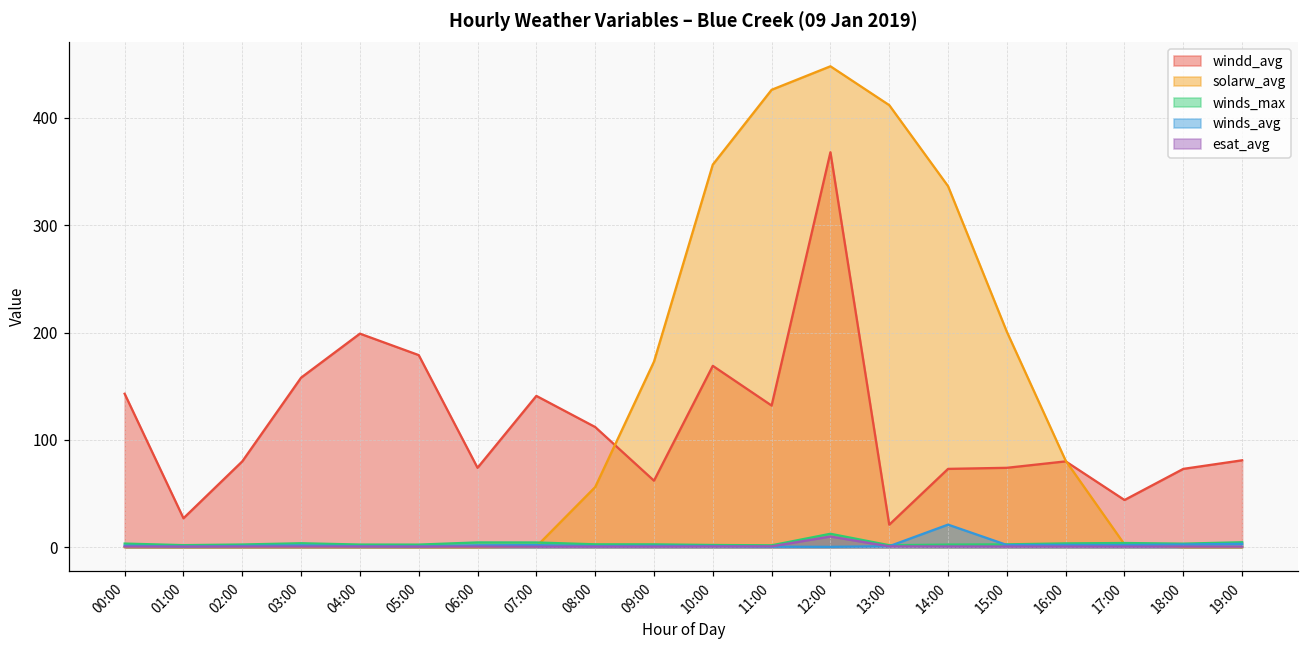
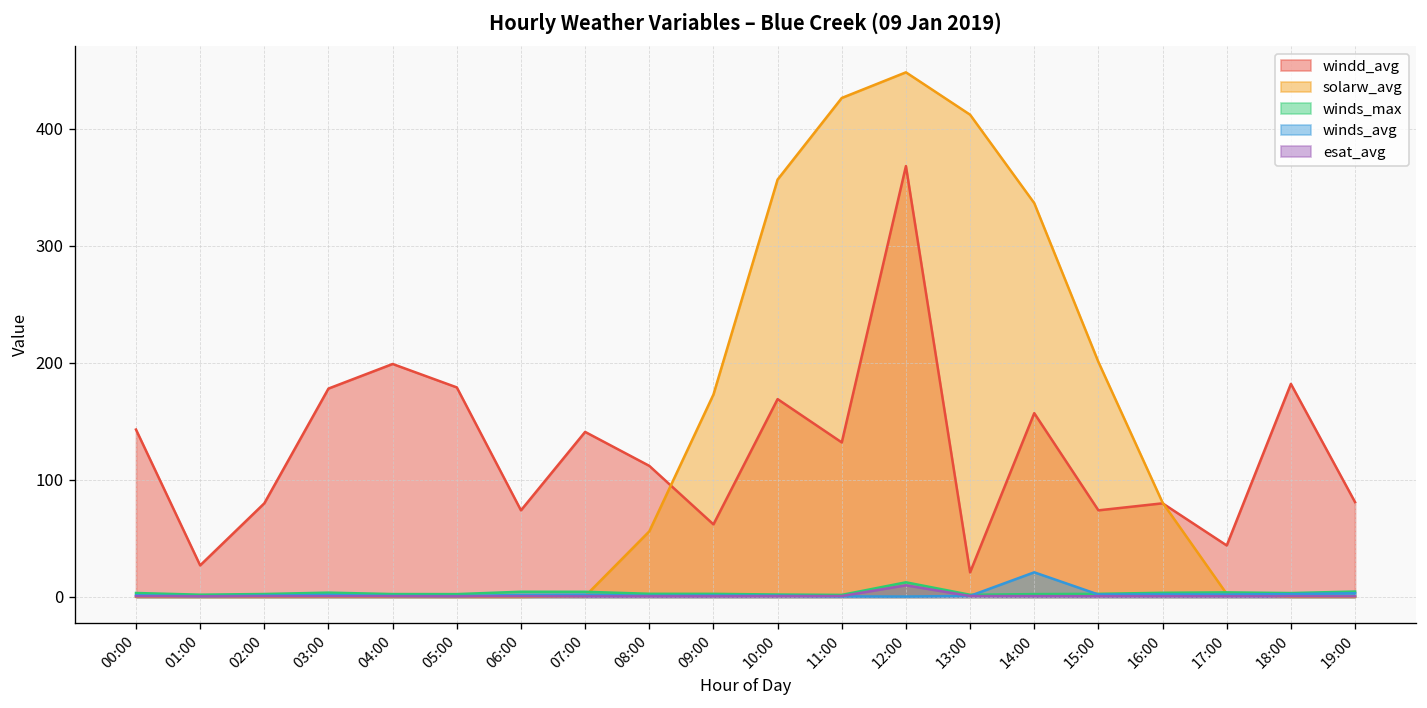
  {
    "windd_avg": {
      "00:00": 140,
      "01:00": 30,
      "02:00": 80,
-     "03:00": 160,
+     "03:00": 180,
      "04:00": 200,
      "05:00": 180,
      "06:00": 70,
      "07:00": 140,
      "08:00": 110,
      "09:00": 60,
      "10:00": 170,
      "11:00": 130,
      "12:00": 370,
      "13:00": 20,
-     "14:00": 70,
+     "14:00": 160,
      "15:00": 70,
      "17:00": 40,
-     "18:00": 70,
+     "18:00": 180,
      "19:00": 80
    },
    "solarw_avg": {
      "08:00": 60,
      "09:00": 170,
      "10:00": 360,
      "11:00": 430,
      "12:00": 450,
      "13:00": 410,
      "14:00": 340,
      "15:00": 200
    },
    "winds_max": {
      "06:00": 0
    },
    "winds_avg": {
      "12:00": 0,
      "14:00": 20
    }
  }
